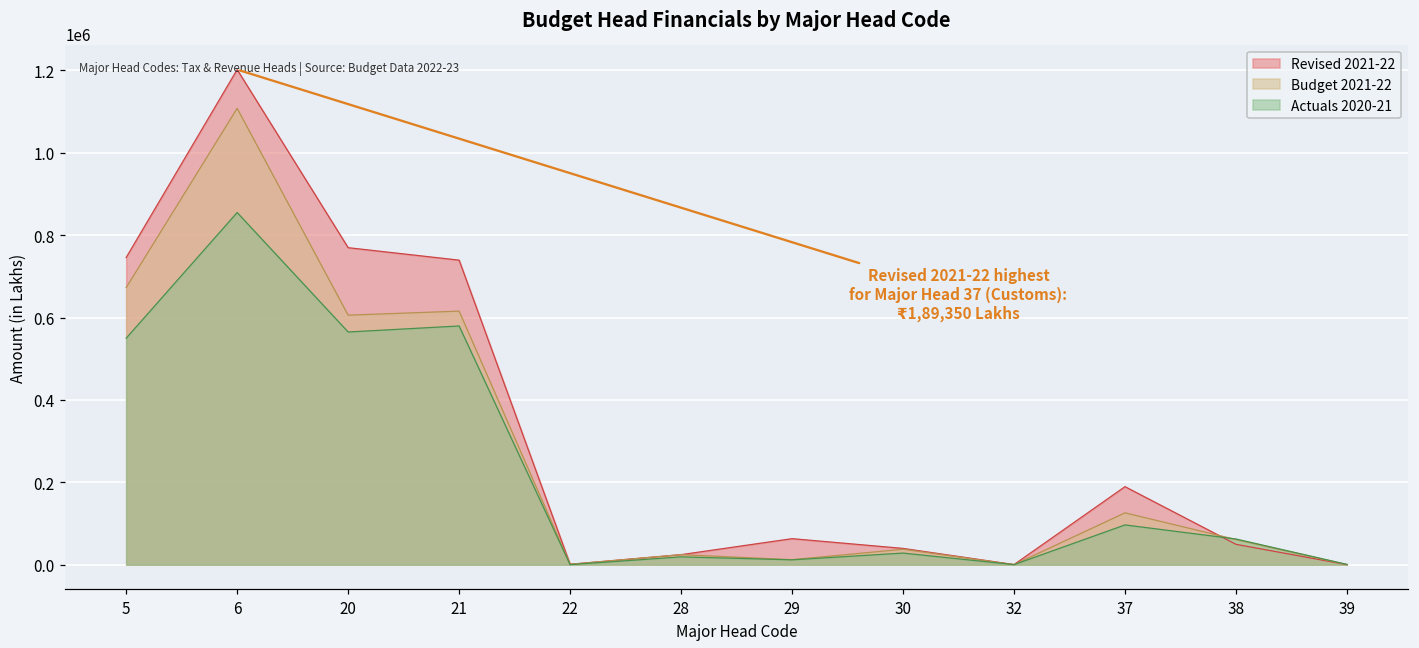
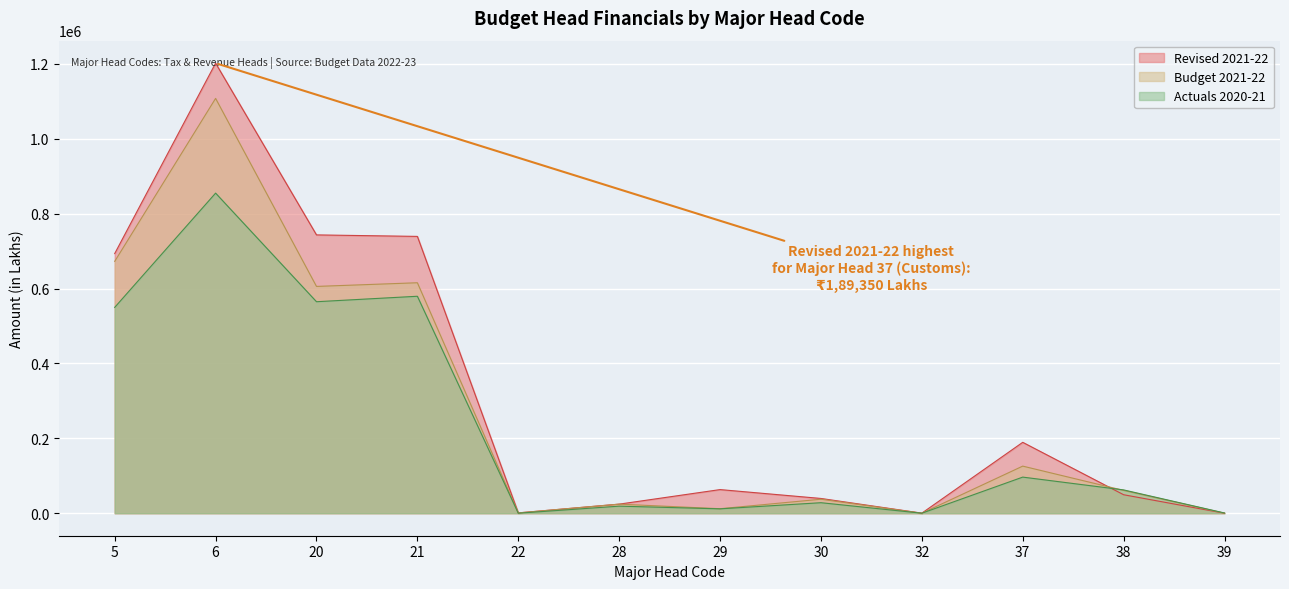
  {
    "Revised 2021-22": {
-     "5": 750000,
-     "20": 770000,
+     "5": 690000,
+     "20": 740000,
      "29": 60000,
      "37": 190000,
      "38": 50000
    }
  }
